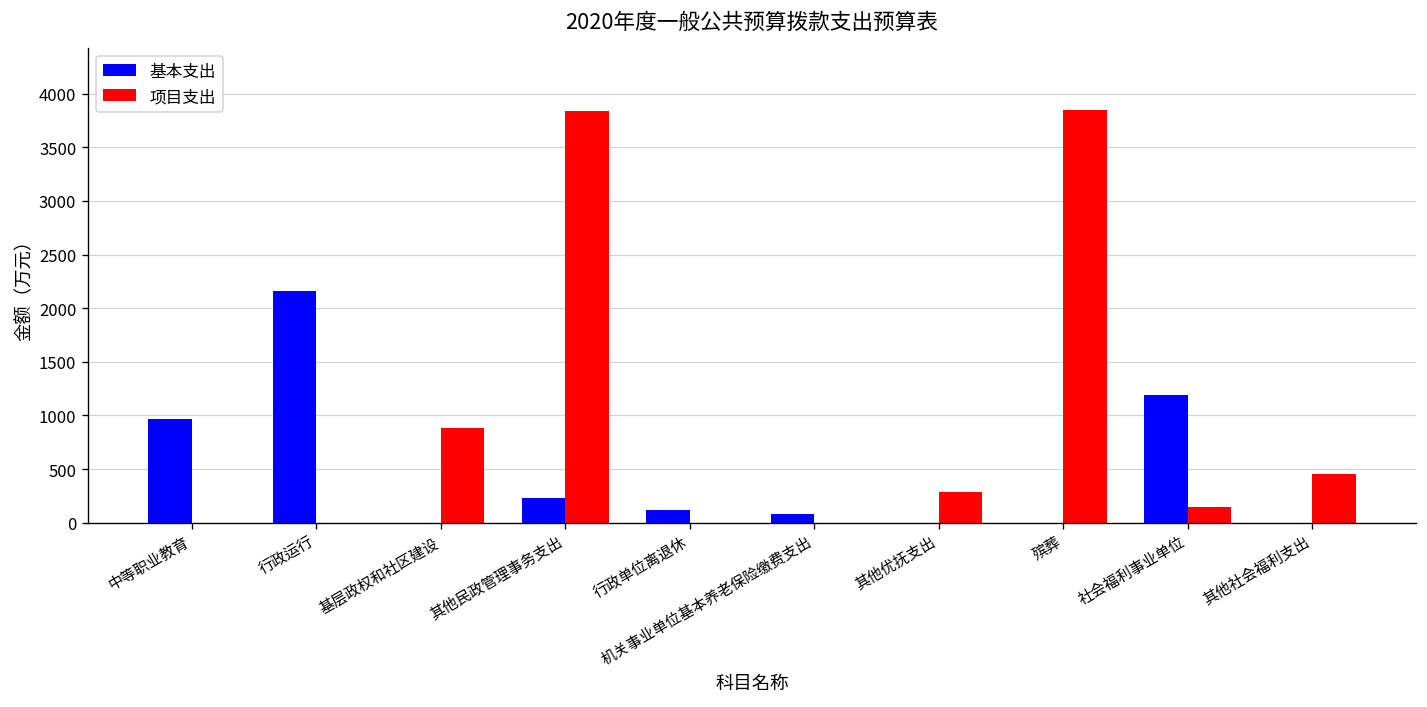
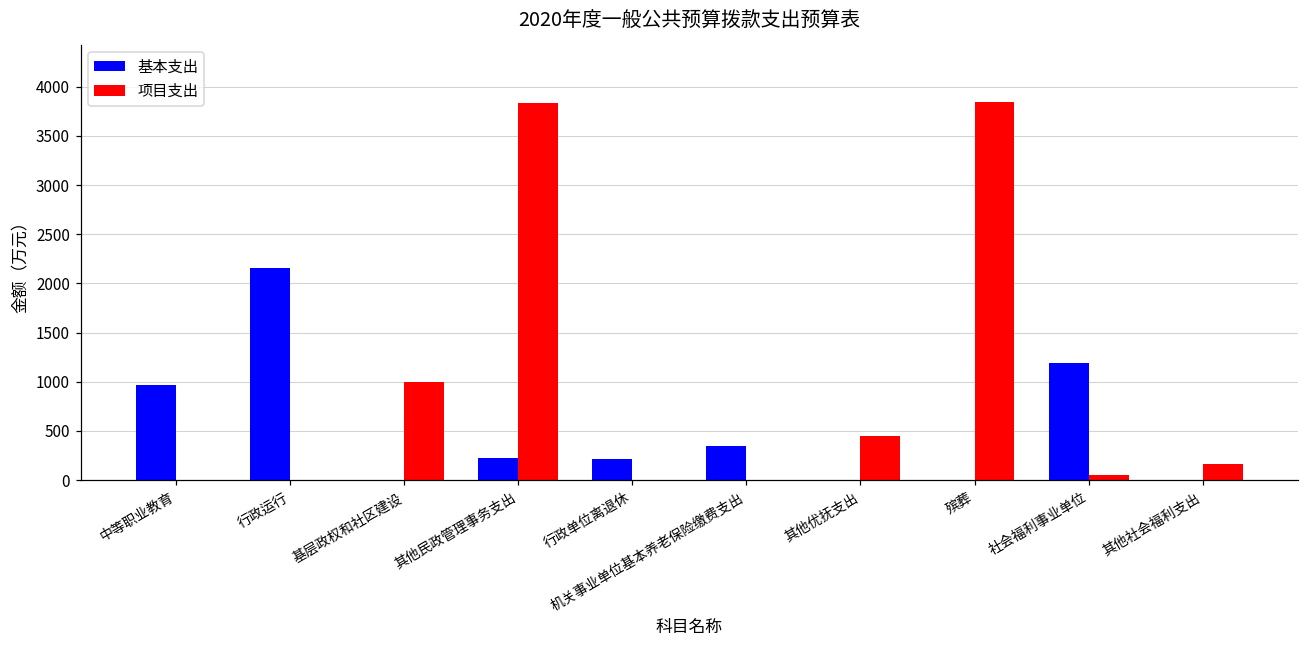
  {
    "基本支出": {
      "中等职业教育": 1000,
      "行政运行": 2200,
      "基层政权和社区建设": 0,
      "其他民政管理事务支出": 200,
-     "行政单位离退休": 100,
-     "机关事业单位基本养老保险缴费支出": 100,
+     "行政单位离退休": 200,
+     "机关事业单位基本养老保险缴费支出": 300,
      "其他优抚支出": 0,
      "殡葬": 0,
      "社会福利事业单位": 1200,
      "其他社会福利支出": 0
    },
    "项目支出": {
      "中等职业教育": 0,
      "行政运行": 0,
-     "基层政权和社区建设": 900,
+     "基层政权和社区建设": 1000,
      "其他民政管理事务支出": 3800,
      "行政单位离退休": 0,
      "机关事业单位基本养老保险缴费支出": 0,
-     "其他优抚支出": 300,
+     "其他优抚支出": 500,
      "殡葬": 3900,
-     "社会福利事业单位": 150,
-     "其他社会福利支出": 500
+     "社会福利事业单位": 50,
+     "其他社会福利支出": 200
    }
  }
